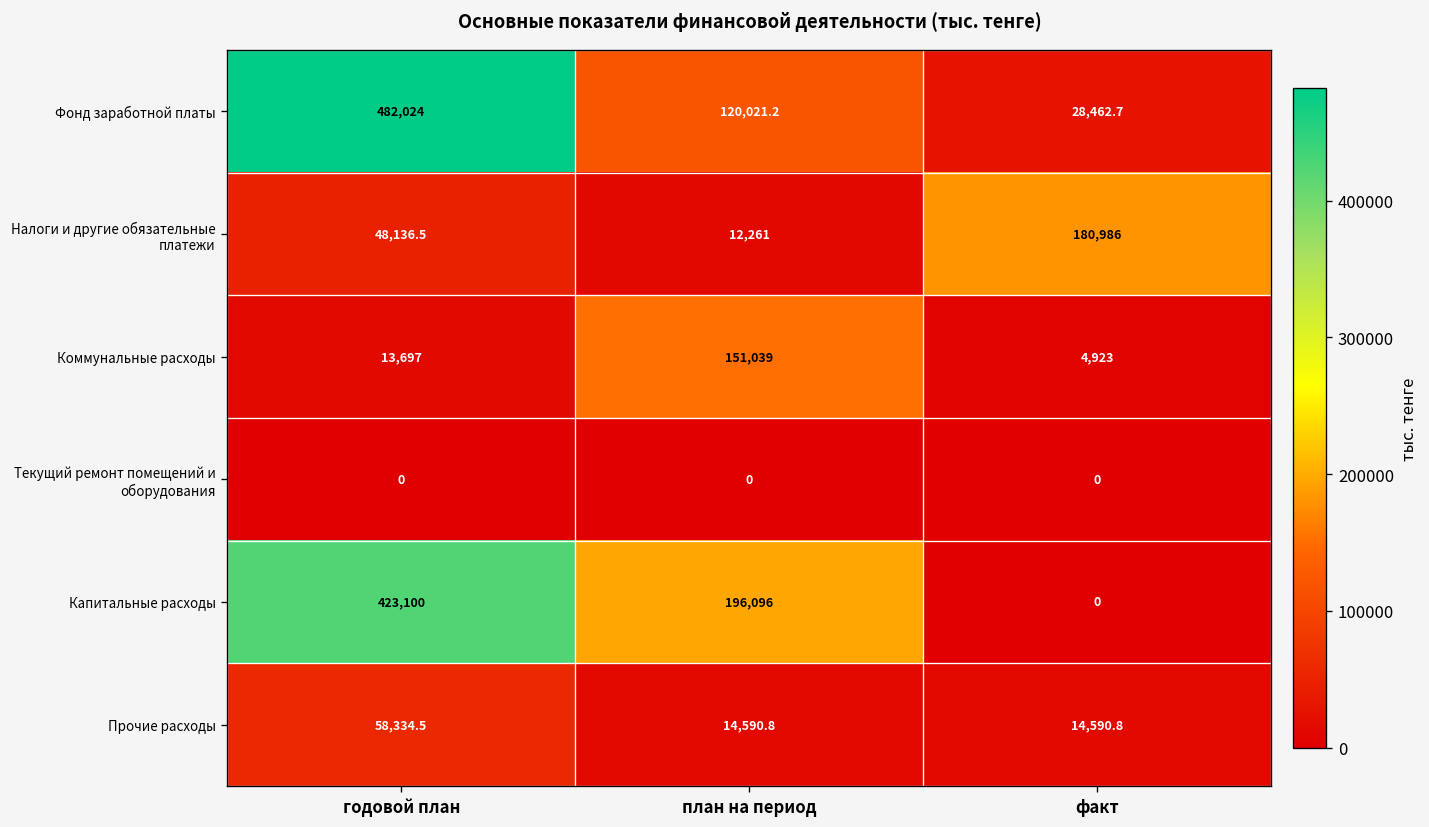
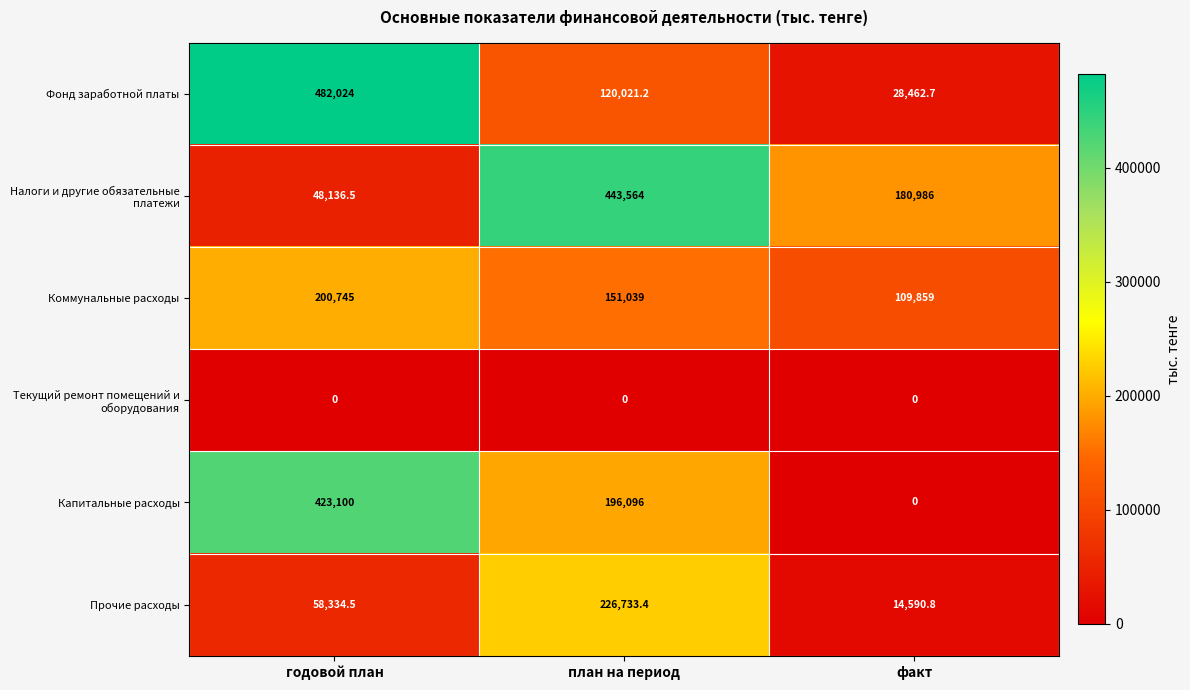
  {
    "Фонд заработной платы": {
      "годовой план": "482,024",
      "план на период": "120,021.2",
      "факт": "28,462.7"
    },
    "Налоги и другие обязательные платежи": {
      "годовой план": "48,136.5",
-     "план на период": "12,261",
+     "план на период": "443,564",
      "факт": "180,986"
    },
    "Коммунальные расходы": {
-     "годовой план": "13,697",
+     "годовой план": "200,745",
      "план на период": "151,039",
-     "факт": "4,923"
+     "факт": "109,859"
    },
    "Текущий ремонт помещений и оборудования": {
      "годовой план": "0",
      "план на период": "0",
      "факт": "0"
    },
    "Капитальные расходы": {
      "годовой план": "423,100",
      "план на период": "196,096",
      "факт": "0"
    },
    "Прочие расходы": {
      "годовой план": "58,334.5",
-     "план на период": "14,590.8",
+     "план на период": "226,733.4",
      "факт": "14,590.8"
    }
  }
